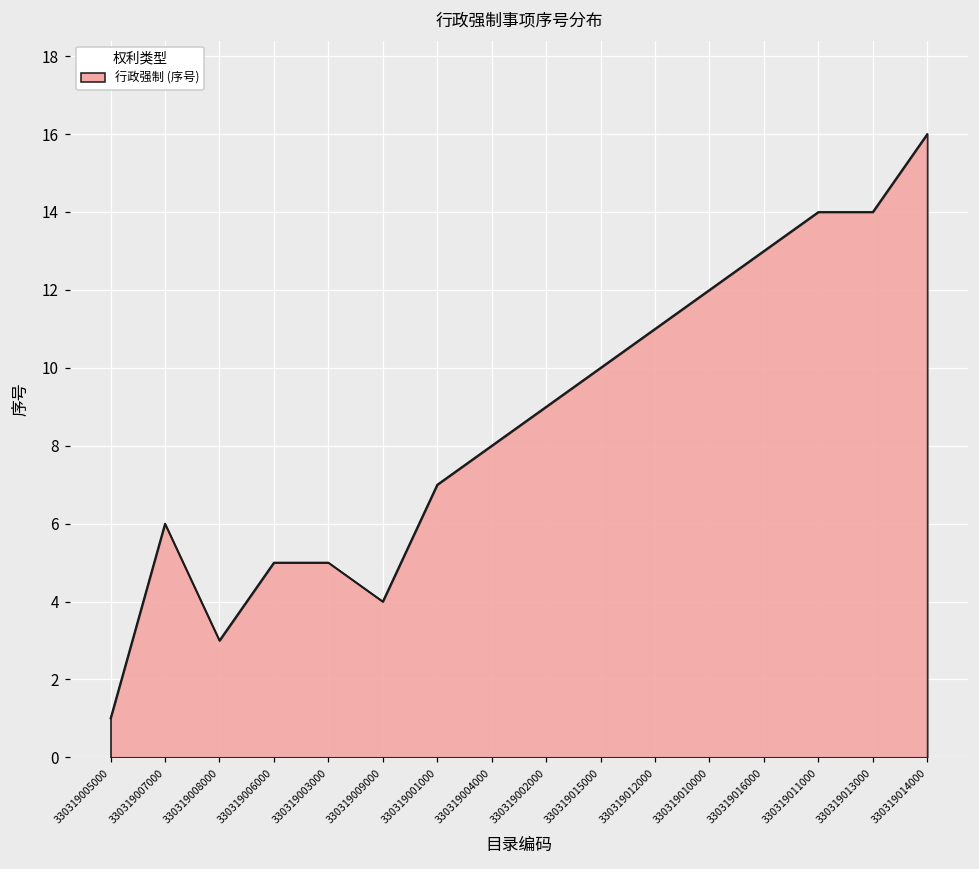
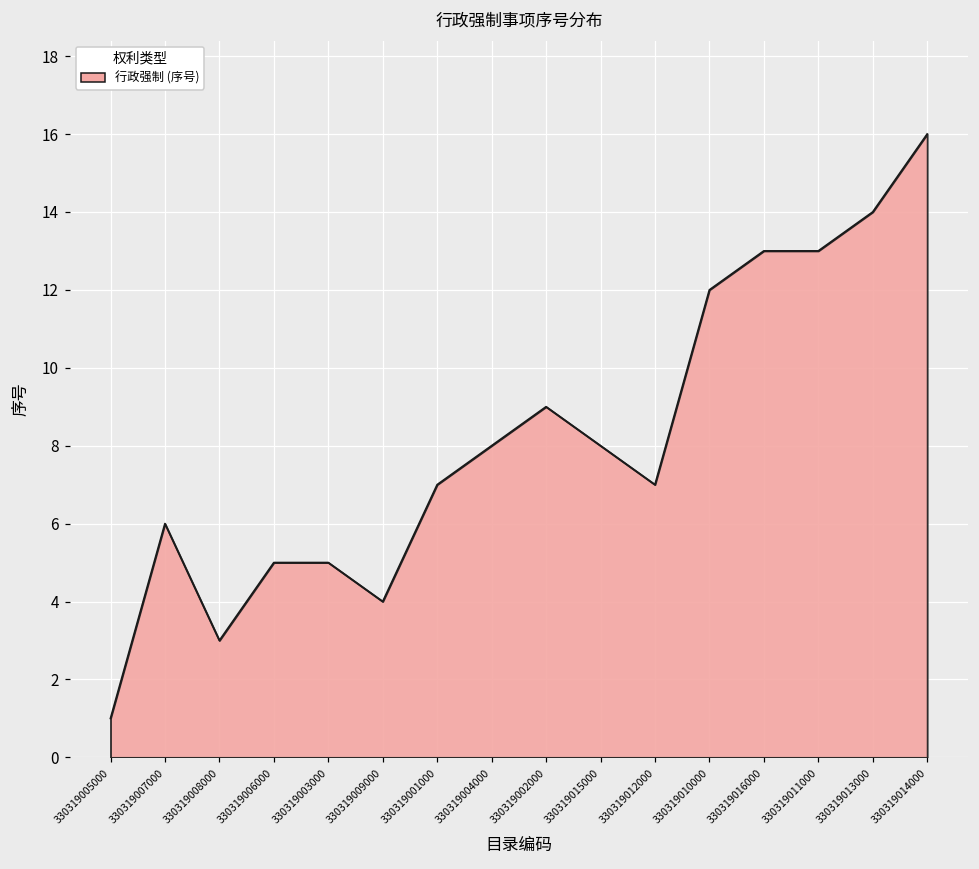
  {
    "330319005000": 1,
    "330319007000": 6,
    "330319008000": 3,
    "330319006000": 5,
    "330319003000": 5,
    "330319009000": 4,
    "330319001000": 7,
    "330319004000": 8,
    "330319002000": 9,
-   "330319015000": 10,
-   "330319012000": 11,
+   "330319015000": 8,
+   "330319012000": 7,
    "330319010000": 12,
    "330319016000": 13,
-   "330319011000": 14,
+   "330319011000": 13,
    "330319013000": 14,
    "330319014000": 16
  }
